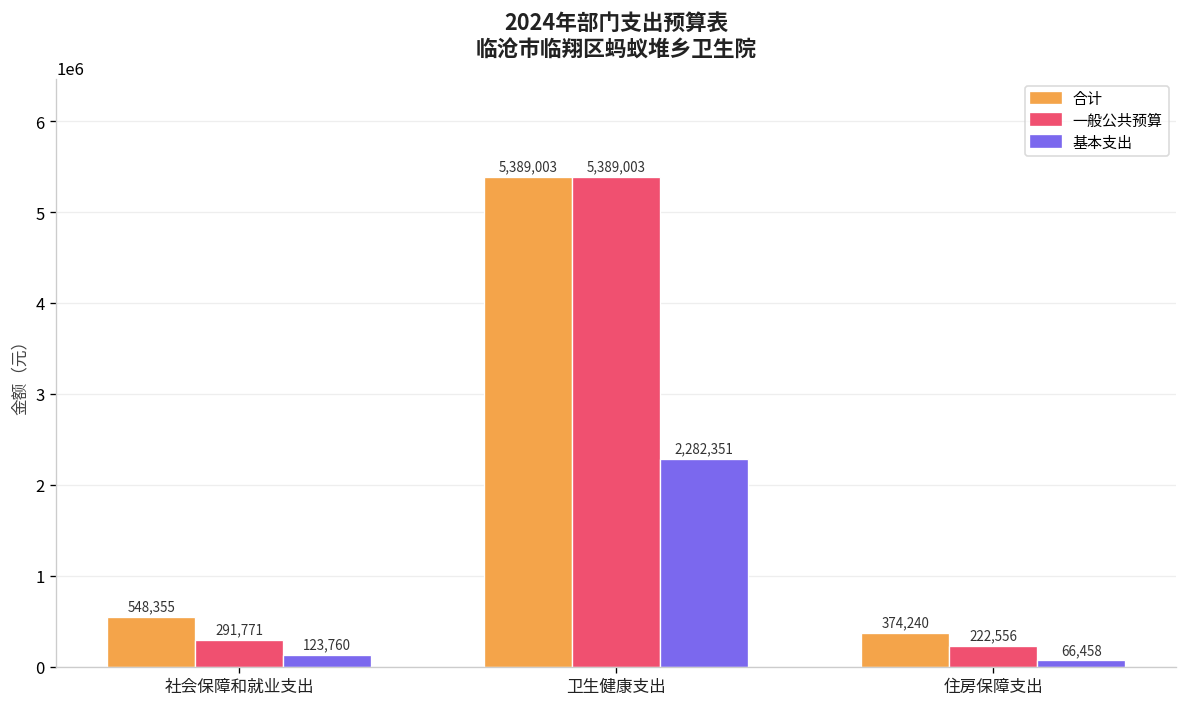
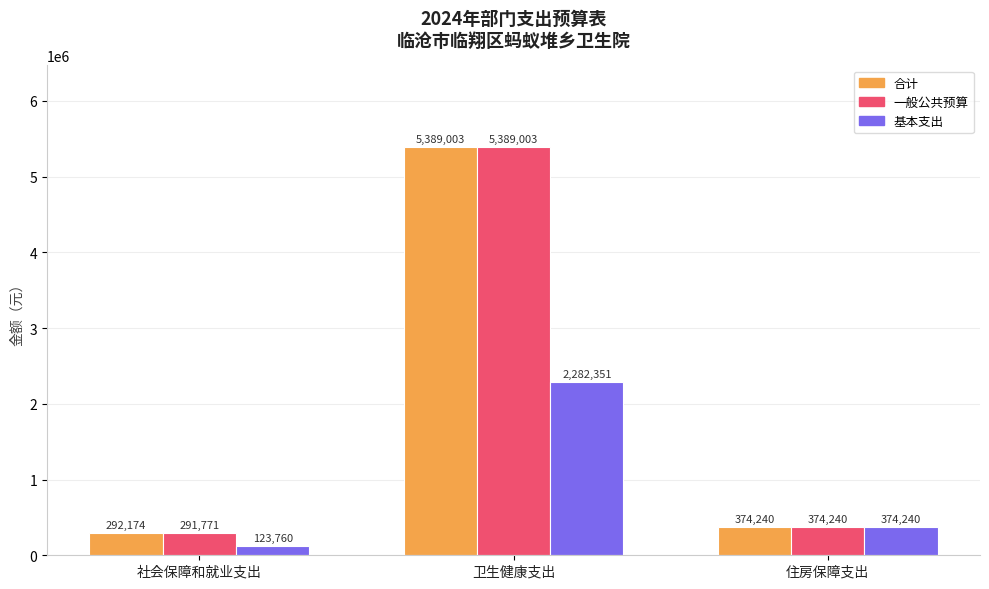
  {
    "合计": {
-     "社会保障和就业支出": "548,355",
+     "社会保障和就业支出": "292,174",
      "卫生健康支出": "5,389,003",
      "住房保障支出": "374,240"
    },
    "一般公共预算": {
      "社会保障和就业支出": "291,771",
      "卫生健康支出": "5,389,003",
-     "住房保障支出": "222,556"
+     "住房保障支出": "374,240"
    },
    "基本支出": {
      "社会保障和就业支出": "123,760",
      "卫生健康支出": "2,282,351",
-     "住房保障支出": "66,458"
+     "住房保障支出": "374,240"
    }
  }
